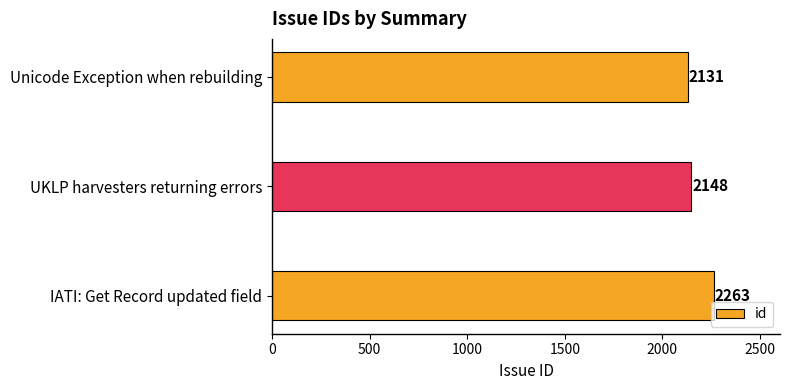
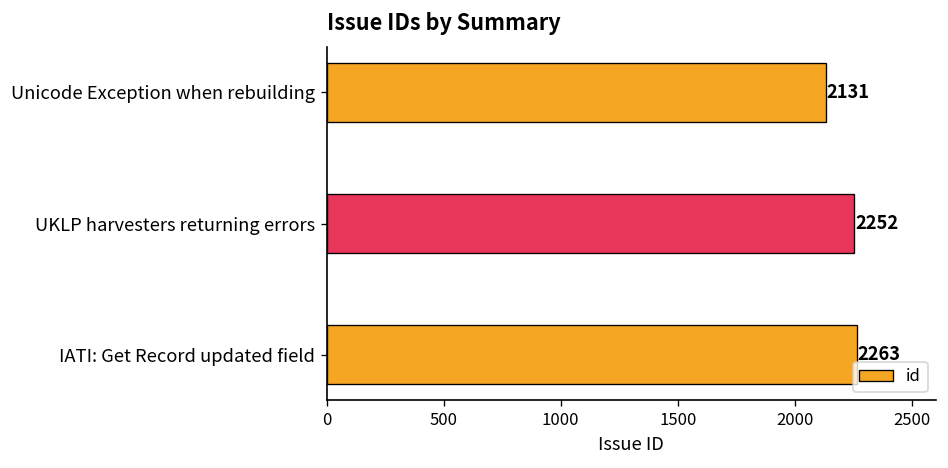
  {
    "Unicode Exception when rebuilding": 2131,
-   "UKLP harvesters returning errors": 2148
+   "UKLP harvesters returning errors": 2252
  }
